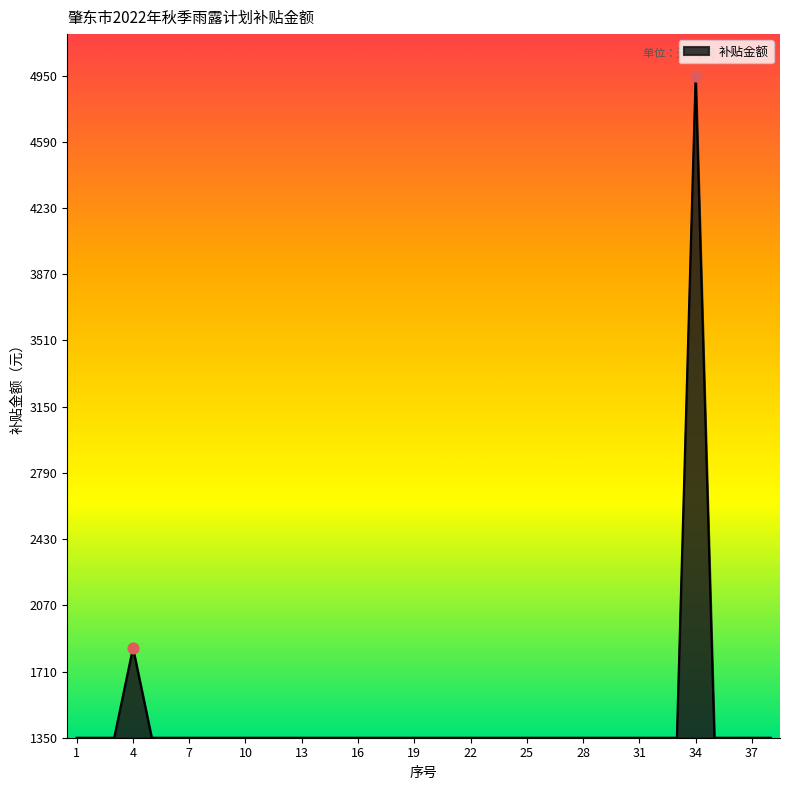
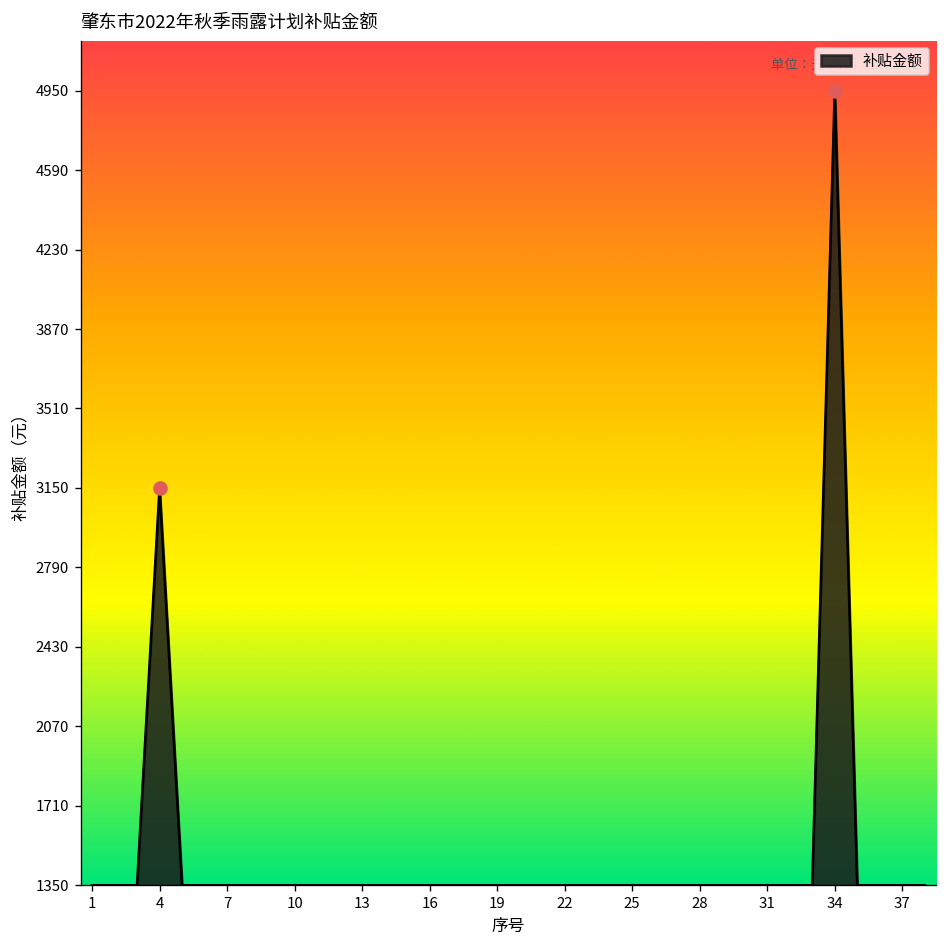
  {
    "补贴金额": {
      "1": 1350,
-     "4": 1840,
+     "4": 3150,
      "7": 1350,
      "10": 1350,
      "13": 1350,
      "16": 1350,
      "19": 1350,
      "22": 1350,
      "25": 1350,
      "28": 1350,
      "31": 1350,
      "37": 1350
    }
  }
